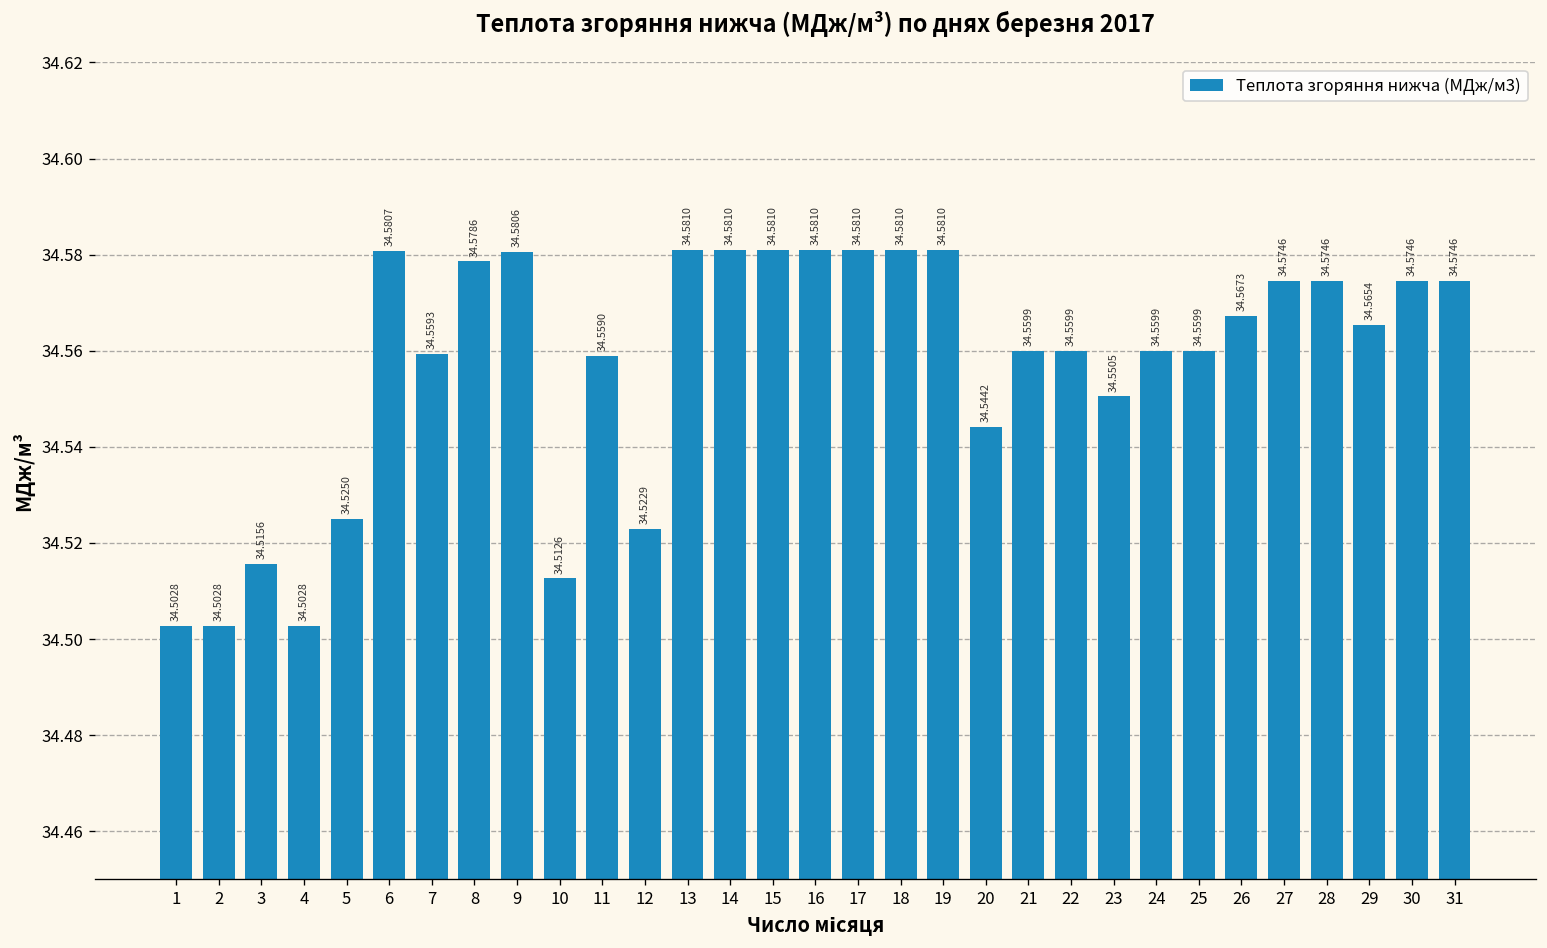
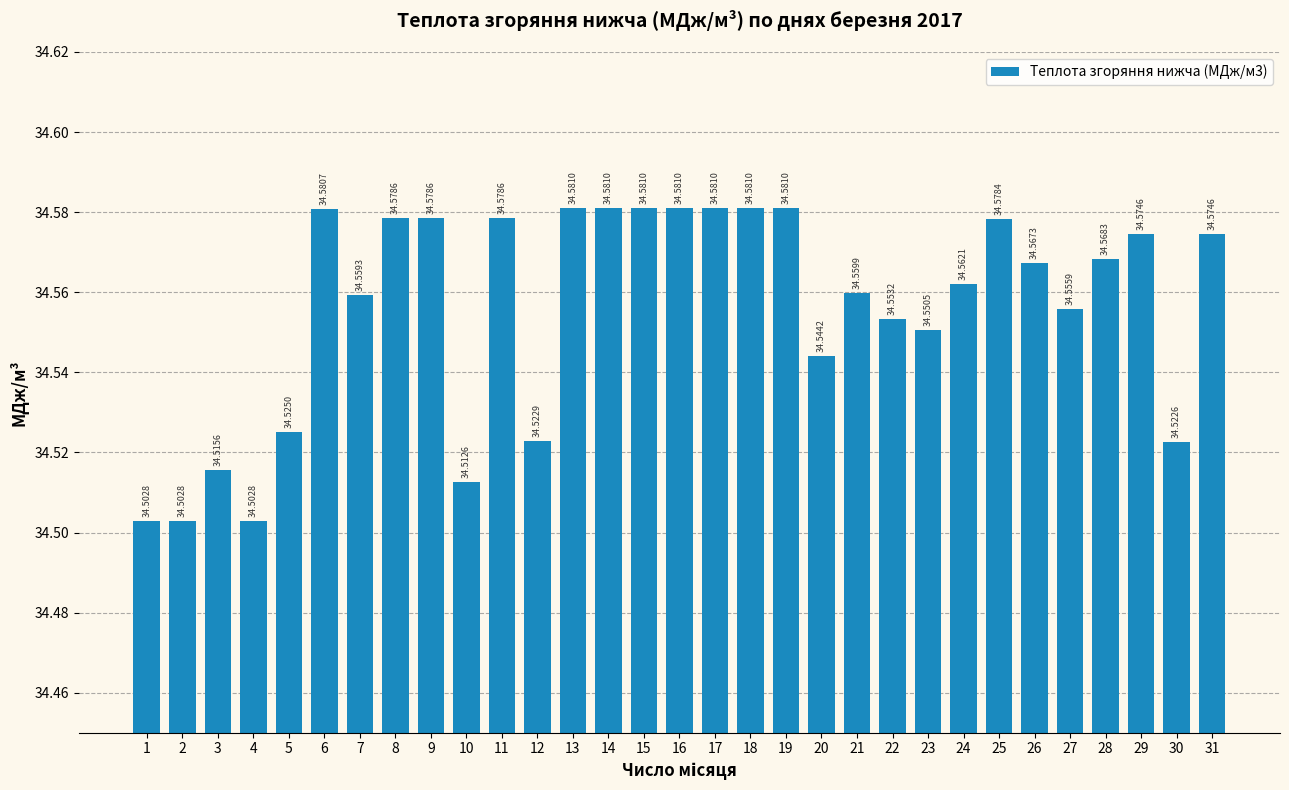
  {
    "1": 34.5028,
    "2": 34.5028,
    "3": 34.5156,
    "4": 34.5028,
    "5": 34.5250,
    "6": 34.5807,
    "7": 34.5593,
    "8": 34.5786,
-   "9": 34.5806,
+   "9": 34.5786,
    "10": 34.5126,
-   "11": 34.5590,
+   "11": 34.5786,
    "12": 34.5229,
    "13": 34.5810,
    "14": 34.5810,
    "15": 34.5810,
    "16": 34.5810,
    "17": 34.5810,
    "18": 34.5810,
    "19": 34.5810,
    "20": 34.5442,
    "21": 34.5599,
-   "22": 34.5599,
+   "22": 34.5532,
    "23": 34.5505,
-   "24": 34.5599,
-   "25": 34.5599,
+   "24": 34.5621,
+   "25": 34.5784,
    "26": 34.5673,
-   "27": 34.5746,
-   "28": 34.5746,
-   "29": 34.5654,
-   "30": 34.5746,
+   "27": 34.5559,
+   "28": 34.5683,
+   "29": 34.5746,
+   "30": 34.5226,
    "31": 34.5746
  }
